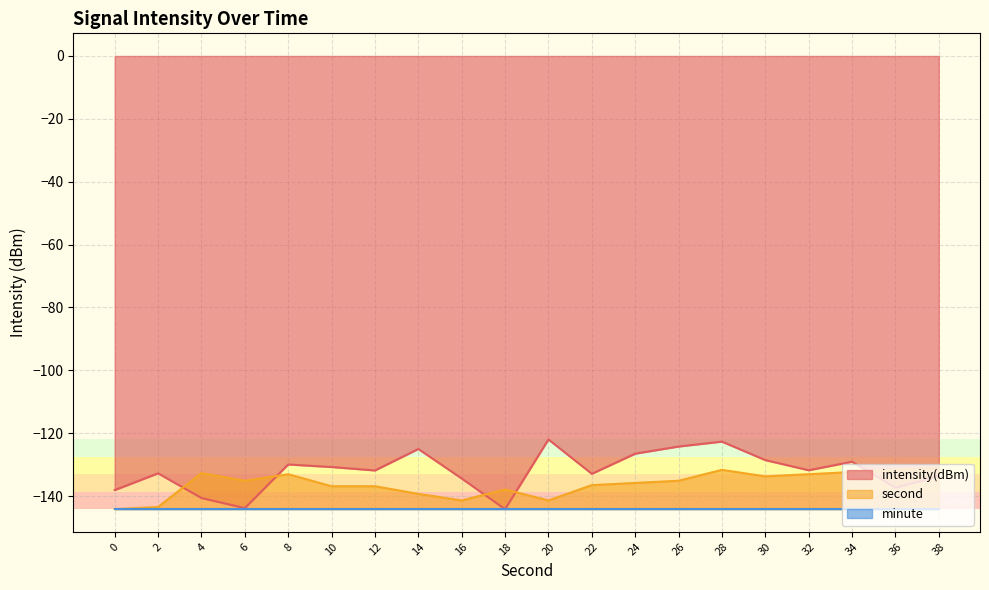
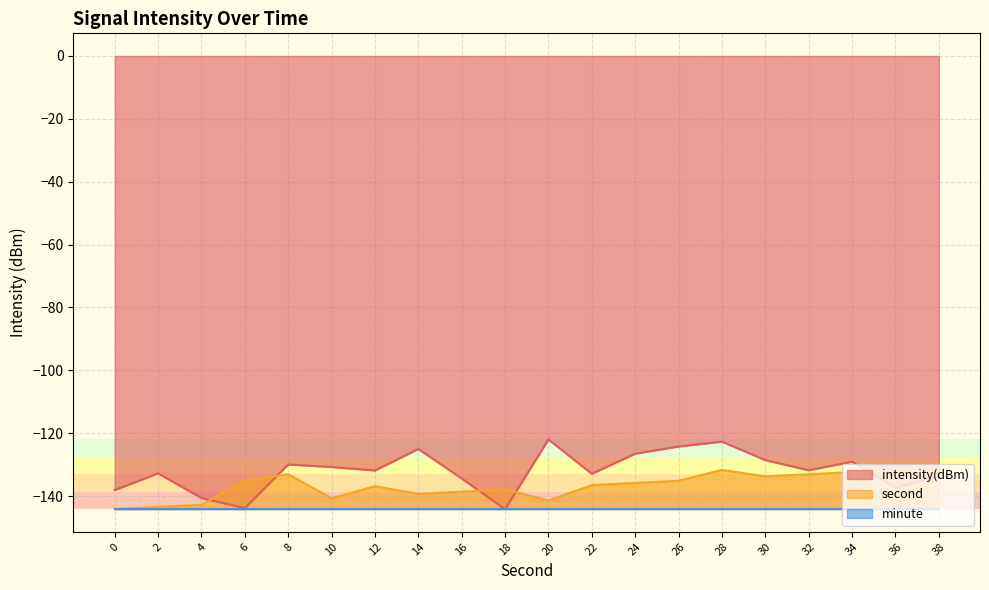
  {
    "second": {
-     "4": -133,
+     "4": -143,
      "6": -135,
      "8": -133,
-     "10": -137,
+     "10": -141,
      "12": -137,
      "14": -139,
-     "16": -141,
+     "16": -139,
      "18": -138,
      "20": -141,
      "22": -137,
      "24": -136,
      "26": -135,
      "28": -132,
      "30": -134,
      "32": -133
    },
    "minute": {
      "4": -144,
      "8": -144,
      "10": -144,
      "12": -144,
      "14": -144,
      "16": -144,
      "20": -144,
      "22": -144,
      "24": -144,
      "26": -144,
      "28": -144,
      "30": -144,
      "32": -144
    }
  }
